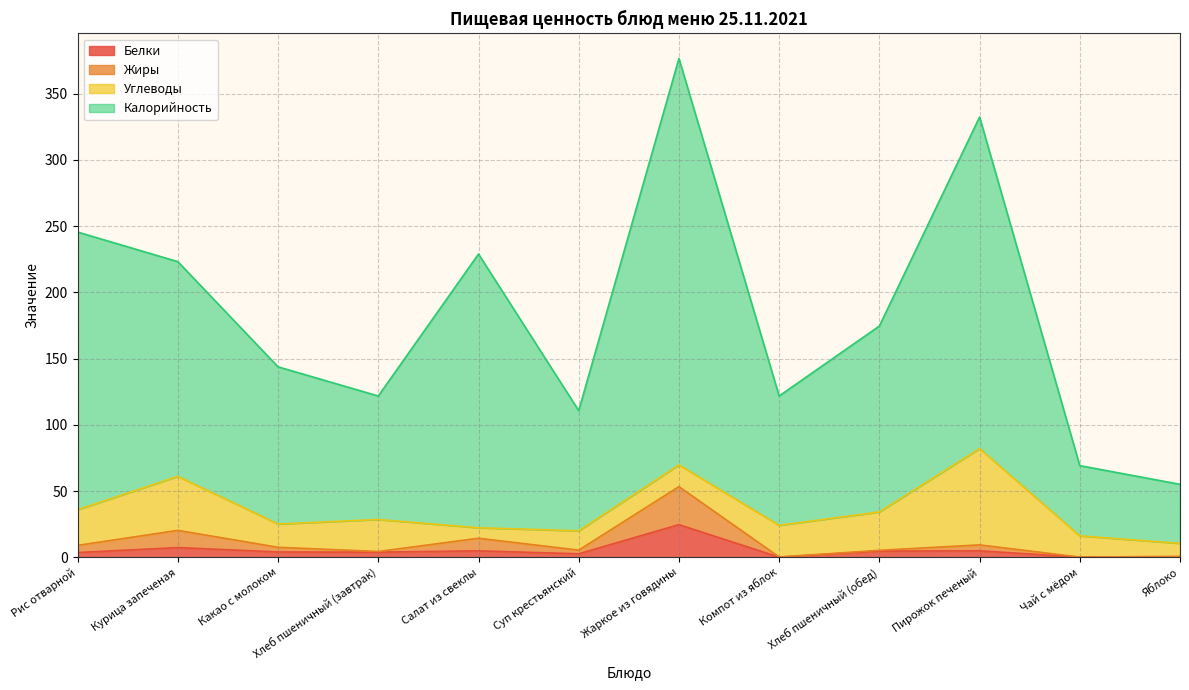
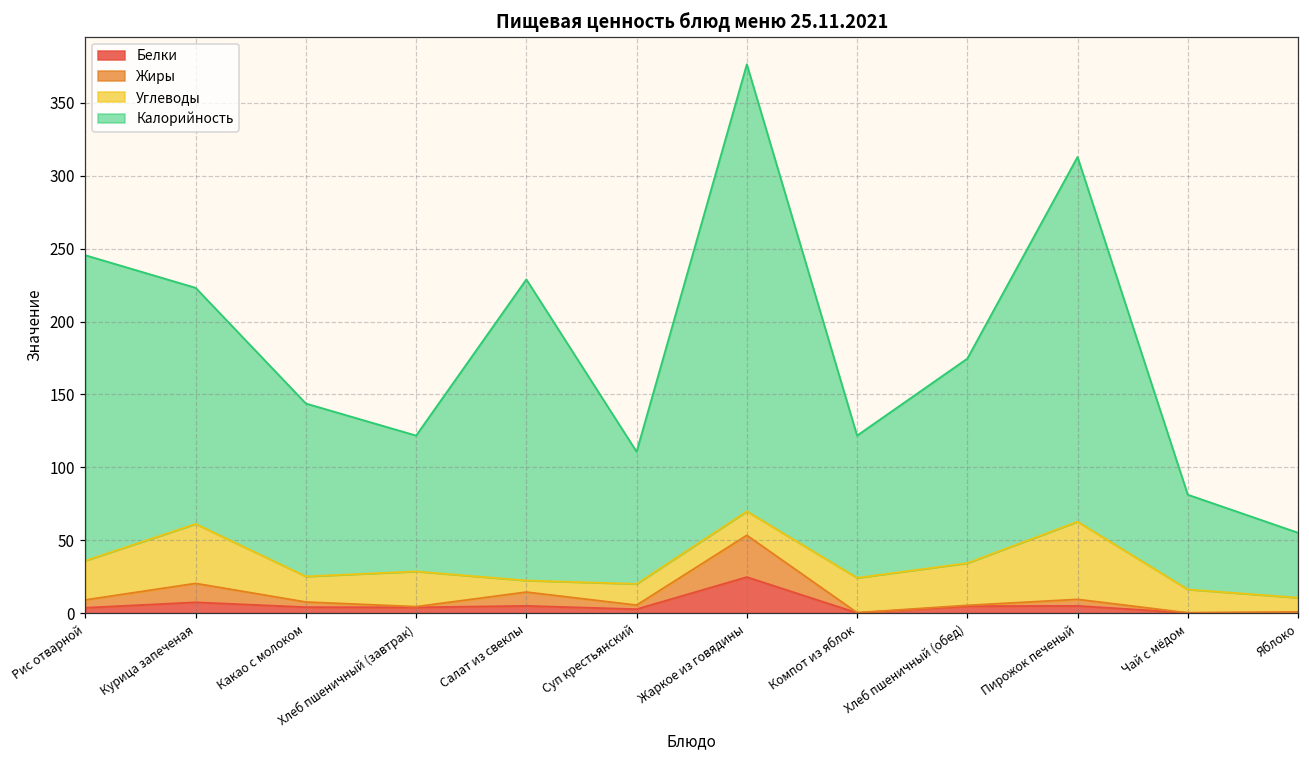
  {
    "Углеводы": {
      "Рис отварной": 27,
      "Курица запеченая": 41,
      "Какао с молоком": 18,
      "Хлеб пшеничный (завтрак)": 24,
      "Салат из свеклы": 8,
      "Суп крестьянский": 15,
      "Жаркое из говядины": 16,
      "Компот из яблок": 24,
      "Хлеб пшеничный (обед)": 29,
-     "Пирожок печеный": 73,
+     "Пирожок печеный": 53,
      "Чай с мёдом": 16,
      "Яблоко": 10
    },
    "Калорийность": {
      "Рис отварной": 210,
      "Курица запеченая": 162,
      "Какао с молоком": 119,
      "Хлеб пшеничный (завтрак)": 93,
      "Салат из свеклы": 207,
      "Суп крестьянский": 91,
      "Жаркое из говядины": 307,
      "Компот из яблок": 98,
      "Хлеб пшеничный (обед)": 140,
      "Пирожок печеный": 250,
-     "Чай с мёдом": 53,
+     "Чай с мёдом": 65,
      "Яблоко": 45
    }
  }
